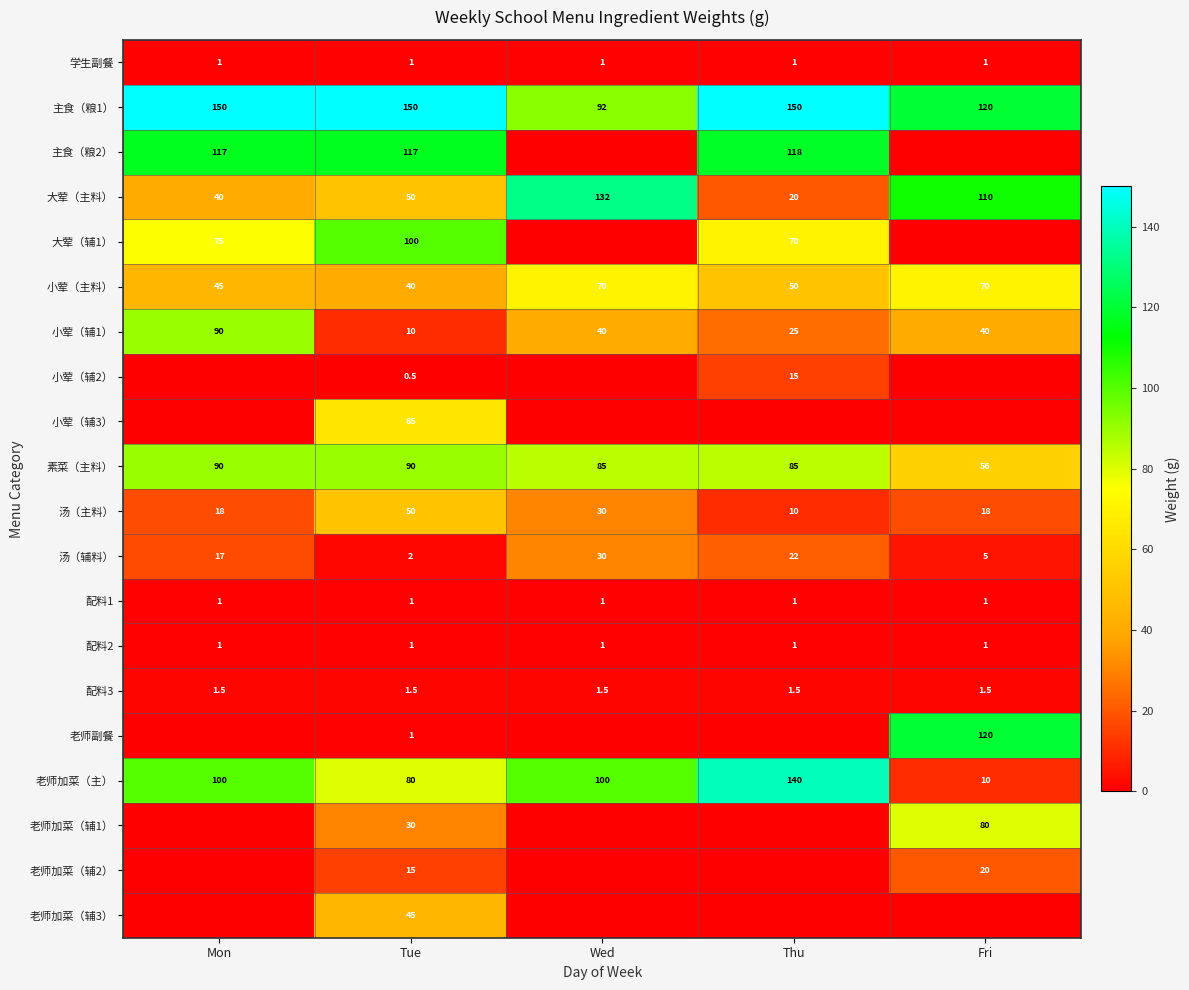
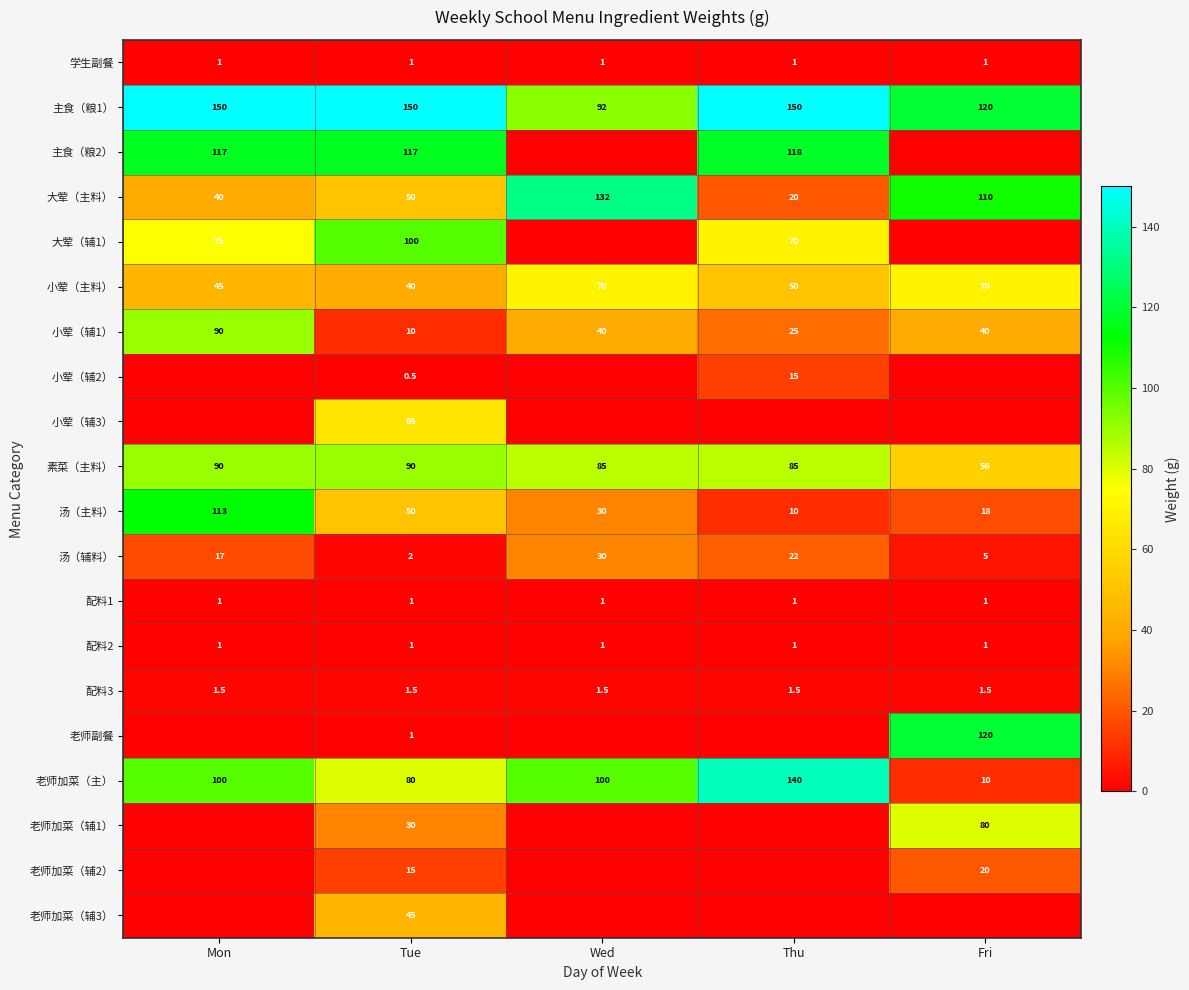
  {
    "学生副餐": {
      "Mon": 1,
      "Tue": 1,
      "Wed": 1,
      "Thu": 1,
      "Fri": 1
    },
    "主食（粮1）": {
      "Mon": 150,
      "Tue": 150,
      "Wed": 92,
      "Thu": 150,
      "Fri": 120
    },
    "主食（粮2）": {
      "Mon": 117,
      "Tue": 117,
      "Thu": 118
    },
    "大荤（主料）": {
      "Mon": 40,
      "Tue": 50,
      "Wed": 132,
      "Thu": 20,
      "Fri": 110
    },
    "大荤（辅1）": {
      "Mon": 75,
      "Tue": 100,
      "Thu": 70
    },
    "小荤（主料）": {
      "Mon": 45,
      "Tue": 40,
      "Wed": 70,
      "Thu": 50,
      "Fri": 70
    },
    "小荤（辅1）": {
      "Mon": 90,
      "Tue": 10,
      "Wed": 40,
      "Thu": 25,
      "Fri": 40
    },
    "小荤（辅2）": {
      "Tue": 0.5,
      "Thu": 15
    },
    "小荤（辅3）": {
      "Tue": 65
    },
    "素菜（主料）": {
      "Mon": 90,
      "Tue": 90,
      "Wed": 85,
      "Thu": 85,
      "Fri": 56
    },
    "汤（主料）": {
-     "Mon": 18,
+     "Mon": 113,
      "Tue": 50,
      "Wed": 30,
      "Thu": 10,
      "Fri": 18
    },
    "汤（辅料）": {
      "Mon": 17,
      "Tue": 2,
      "Wed": 30,
      "Thu": 22,
      "Fri": 5
    },
    "配料1": {
      "Mon": 1,
      "Tue": 1,
      "Wed": 1,
      "Thu": 1,
      "Fri": 1
    },
    "配料2": {
      "Mon": 1,
      "Tue": 1,
      "Wed": 1,
      "Thu": 1,
      "Fri": 1
    },
    "配料3": {
      "Mon": 1.5,
      "Tue": 1.5,
      "Wed": 1.5,
      "Thu": 1.5,
      "Fri": 1.5
    },
    "老师副餐": {
      "Tue": 1,
      "Fri": 120
    },
    "老师加菜（主）": {
      "Mon": 100,
      "Tue": 80,
      "Wed": 100,
      "Thu": 140,
      "Fri": 10
    },
    "老师加菜（辅1）": {
      "Tue": 30,
      "Fri": 80
    },
    "老师加菜（辅2）": {
      "Tue": 15,
      "Fri": 20
    },
    "老师加菜（辅3）": {
      "Tue": 45
    }
  }
